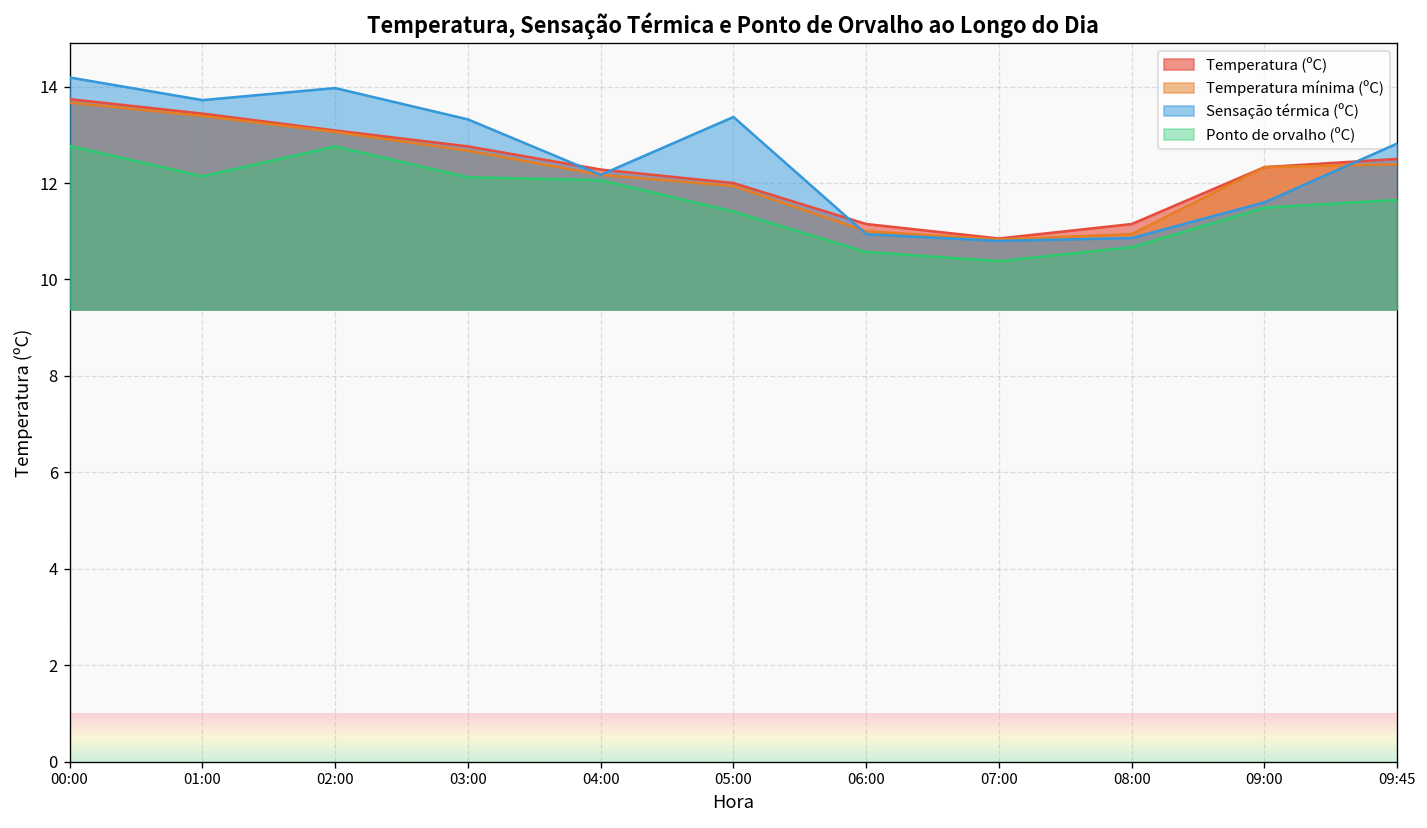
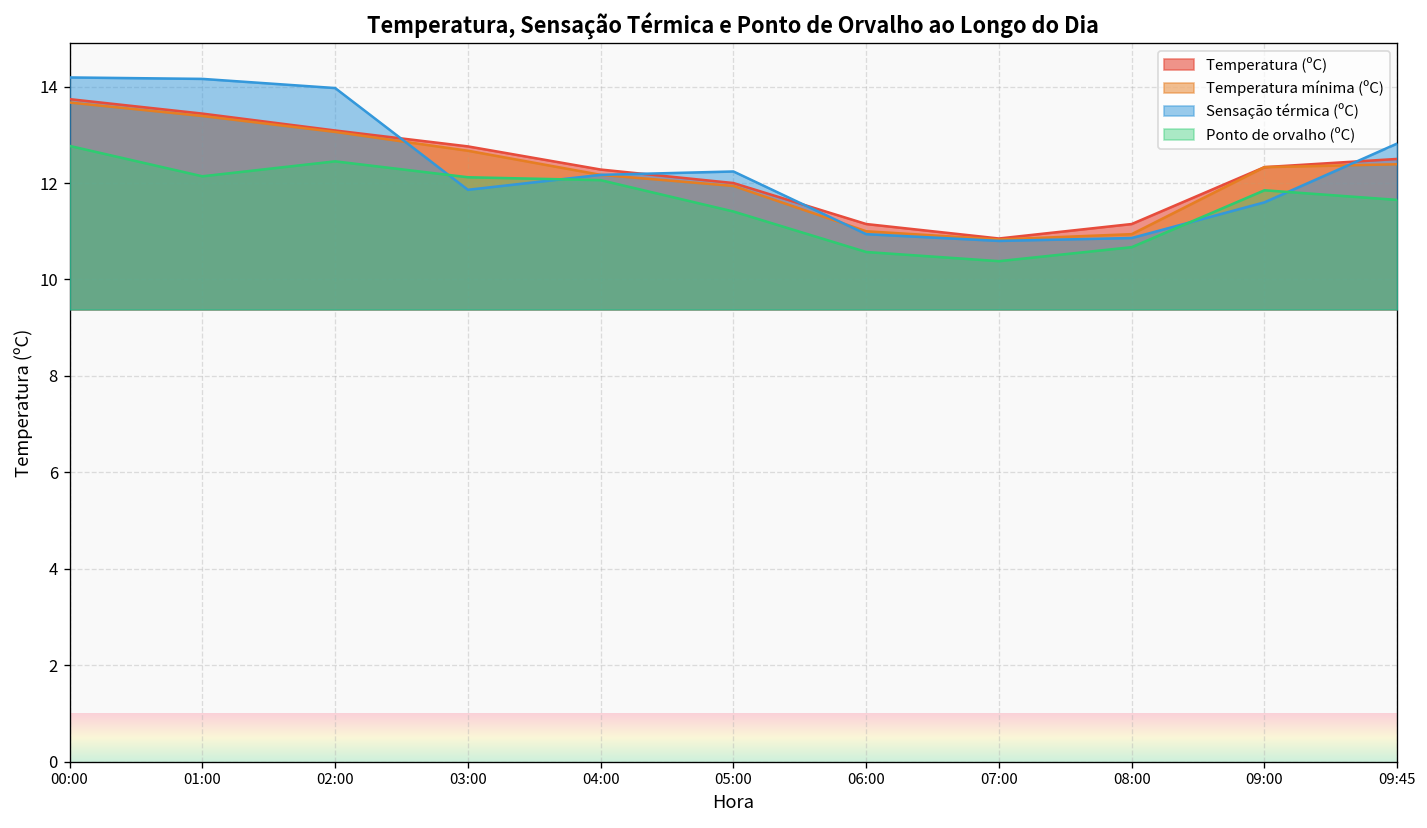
  {
    "Sensação térmica (ºC)": {
      "00:00": 14.2,
-     "01:00": 13.7,
+     "01:00": 14.2,
      "02:00": 14.0,
-     "03:00": 13.3,
-     "05:00": 13.4,
+     "03:00": 11.9,
+     "05:00": 12.2,
      "08:00": 10.9,
      "09:00": 11.6,
      "09:45": 12.8
    },
    "Ponto de orvalho (ºC)": {
      "00:00": 12.8,
      "01:00": 12.1,
-     "02:00": 12.8,
+     "02:00": 12.5,
      "03:00": 12.1,
      "04:00": 12.1,
      "05:00": 11.4,
      "06:00": 10.6,
      "07:00": 10.4,
      "08:00": 10.7,
-     "09:00": 11.5,
+     "09:00": 11.9,
      "09:45": 11.7
    }
  }
